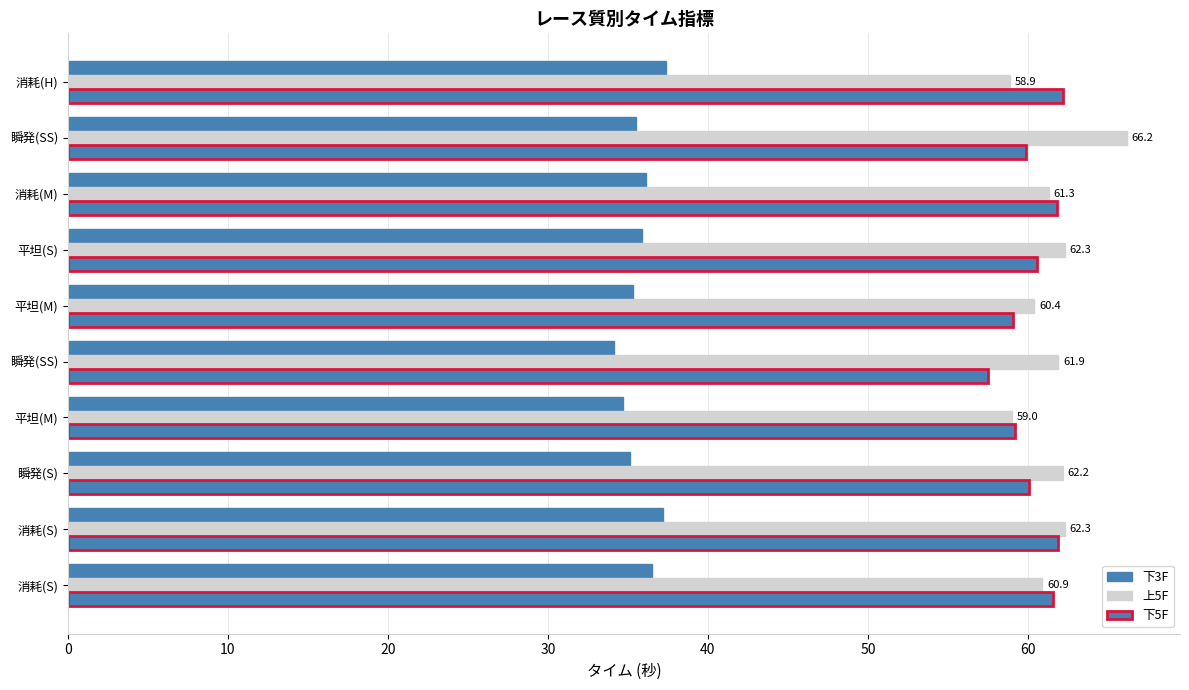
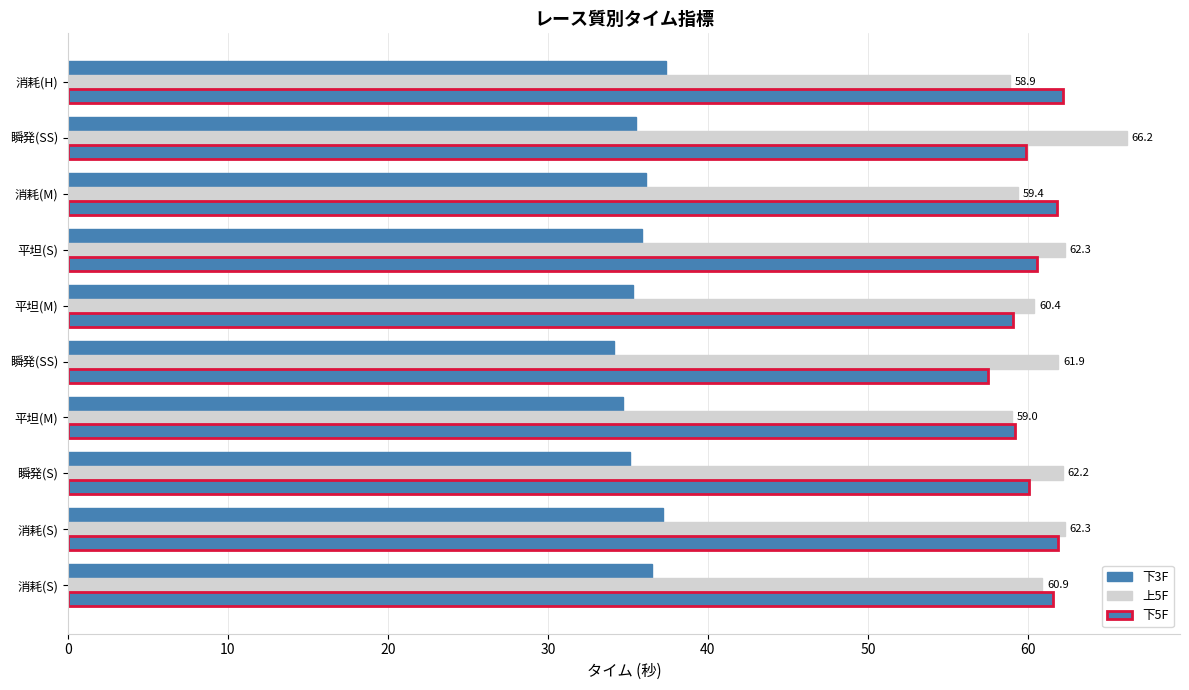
  {
    "上5F": {
      "消耗(H)": 58.9,
-     "消耗(M)": 61.3,
+     "消耗(M)": 59.4,
      "平坦(S)": 62.3,
      "瞬発(S)": 62.2
    }
  }
